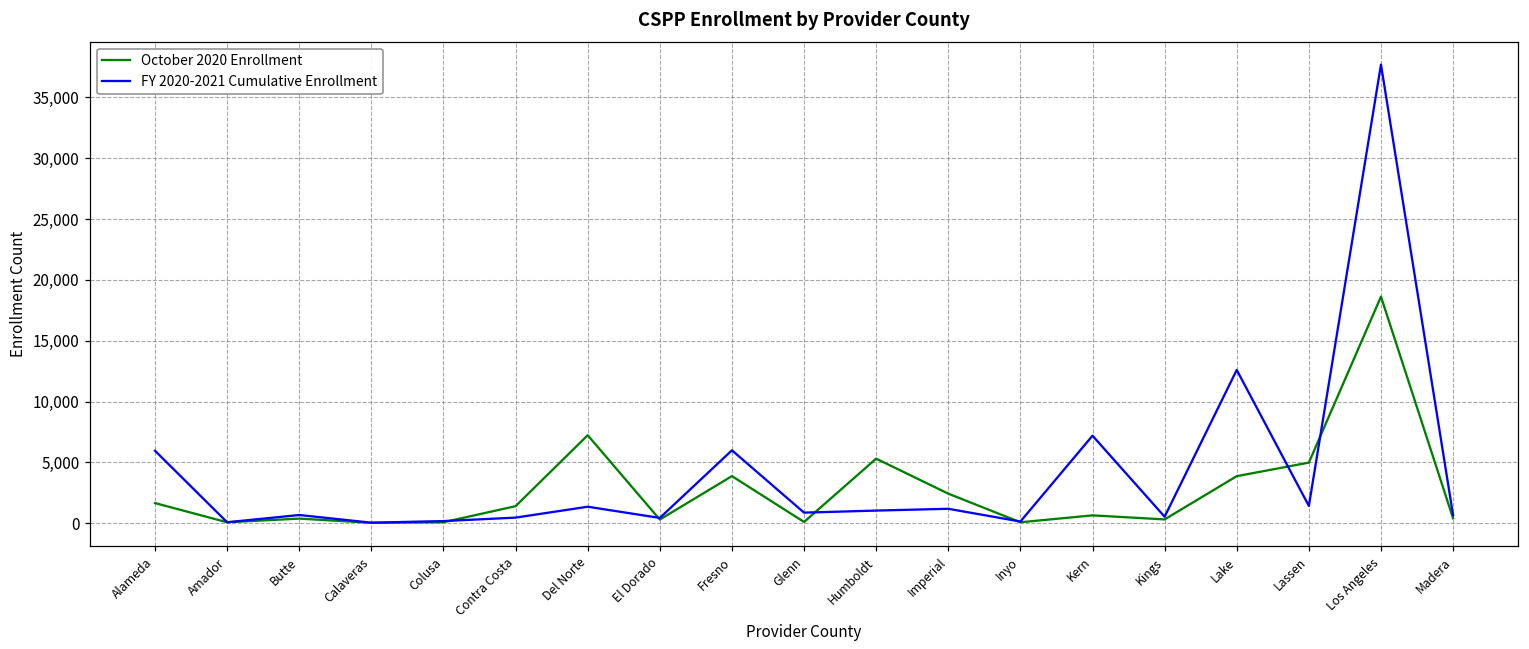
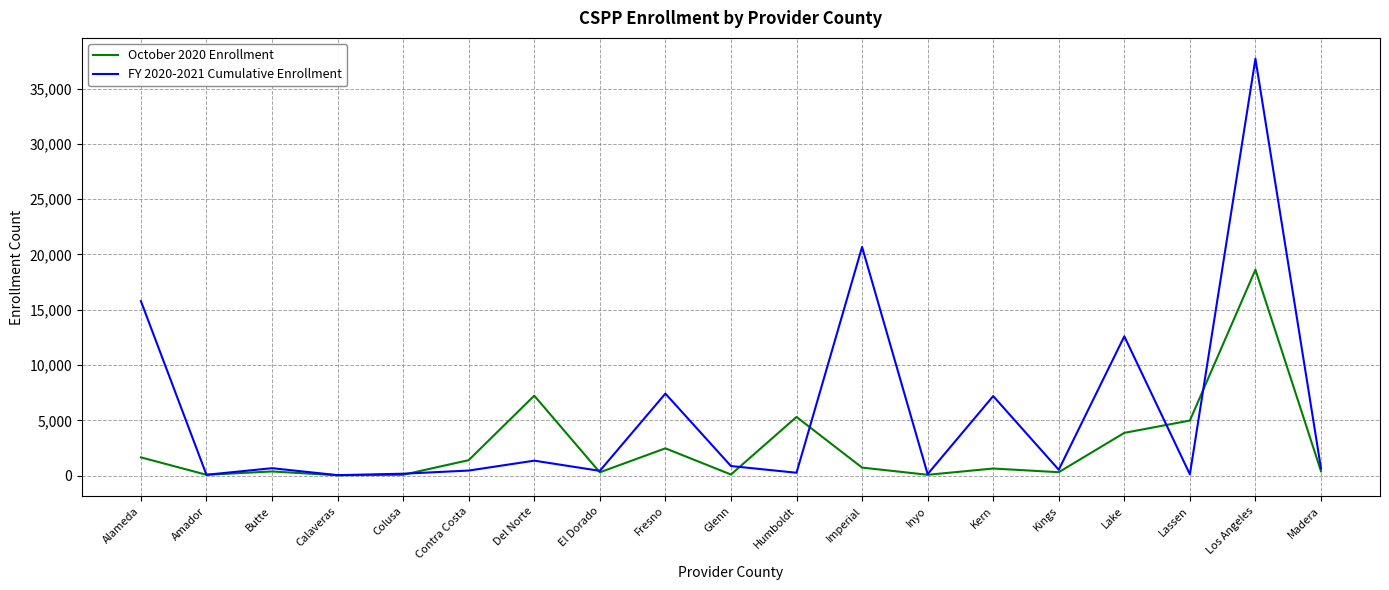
  {
    "October 2020 Enrollment": {
      "Alameda": "1,700",
      "Butte": "400",
      "Contra Costa": "1,400",
      "Del Norte": "7,200",
-     "Fresno": "3,900",
+     "Fresno": "2,500",
      "Glenn": "100",
      "Humboldt": "5,300",
-     "Imperial": "2,400",
+     "Imperial": "700",
      "Kern": "600",
      "Lake": "3,900",
      "Lassen": "5,000",
      "Los Angeles": "18,600",
      "Madera": "400"
    },
    "FY 2020-2021 Cumulative Enrollment": {
-     "Alameda": "6,000",
+     "Alameda": "15,800",
      "Butte": "700",
      "Contra Costa": "500",
      "Del Norte": "1,400",
-     "Fresno": "6,000",
+     "Fresno": "7,400",
      "Glenn": "900",
-     "Humboldt": "1,000",
-     "Imperial": "1,200",
+     "Humboldt": "300",
+     "Imperial": "20,700",
      "Kern": "7,200",
      "Lake": "12,600",
-     "Lassen": "1,400",
+     "Lassen": "100",
      "Los Angeles": "37,700",
      "Madera": "700"
    }
  }
